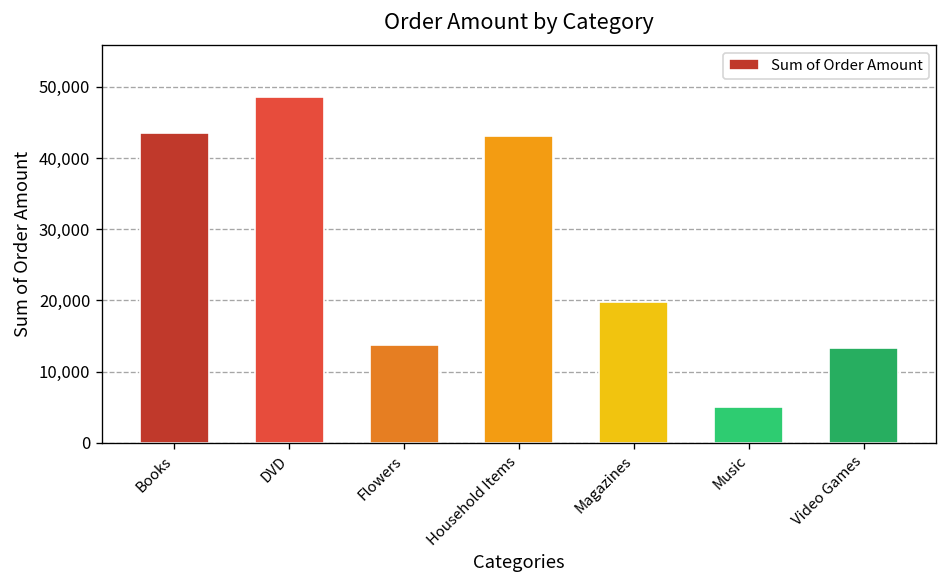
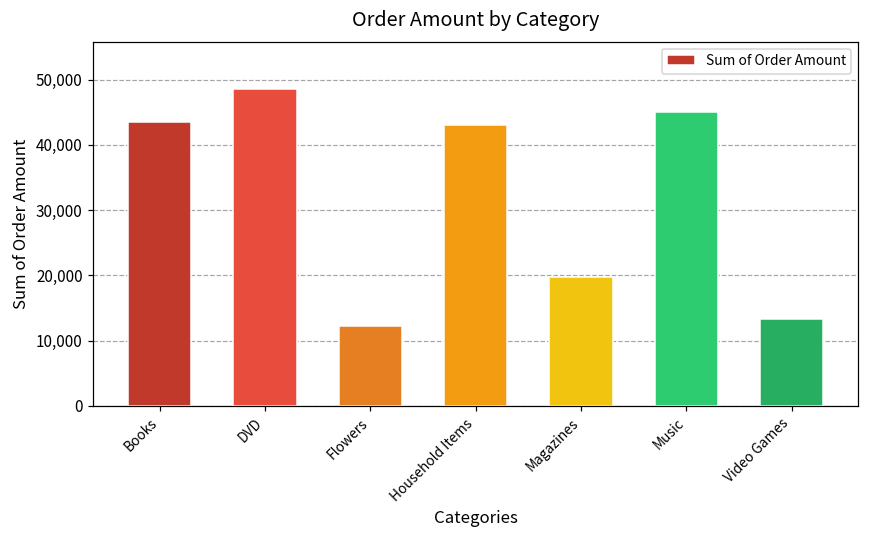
  {
    "Books": "43,000",
    "DVD": "49,000",
-   "Flowers": "14,000",
+   "Flowers": "12,000",
    "Household Items": "43,000",
    "Magazines": "20,000",
-   "Music": "5,000",
+   "Music": "45,000",
    "Video Games": "13,000"
  }
